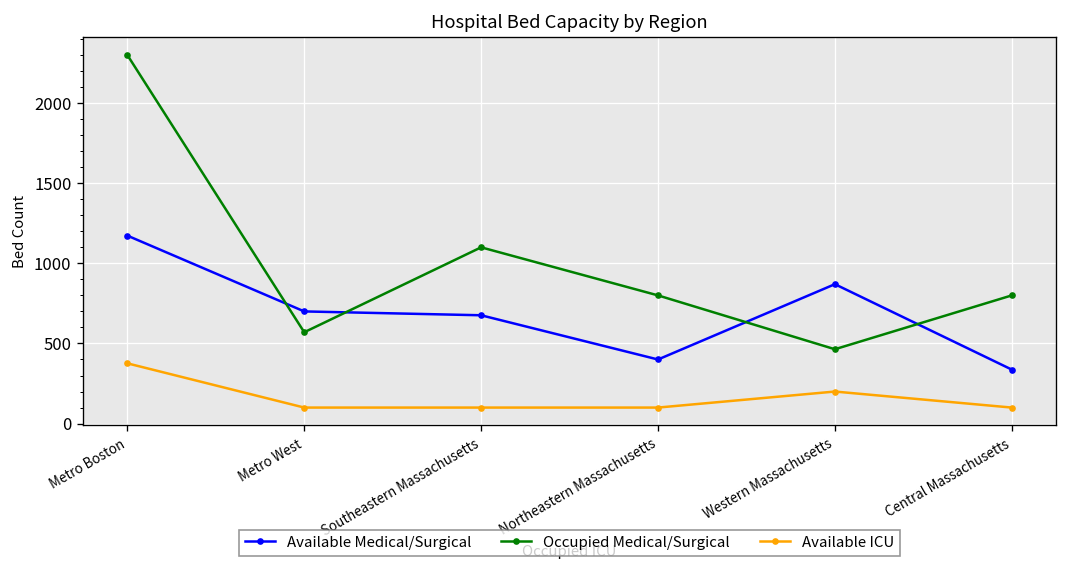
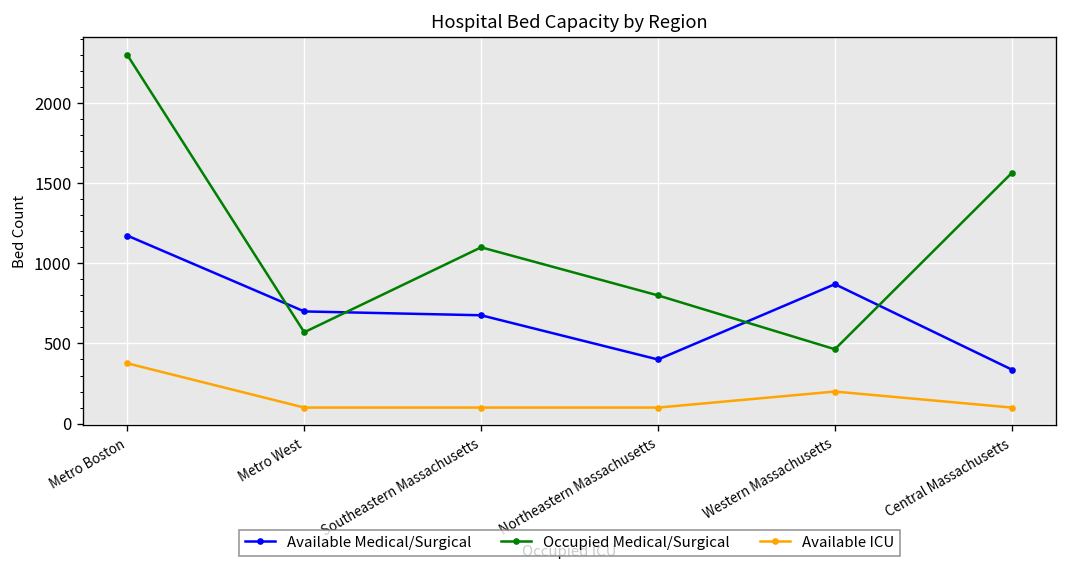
  {
    "Available Medical/Surgical": {
      "Metro Boston": 1170,
      "Metro West": 700,
      "Southeastern Massachusetts": 680,
      "Northeastern Massachusetts": 400,
      "Western Massachusetts": 870,
      "Central Massachusetts": 340
    },
    "Occupied Medical/Surgical": {
      "Metro Boston": 2300,
      "Metro West": 570,
      "Southeastern Massachusetts": 1100,
      "Northeastern Massachusetts": 800,
      "Western Massachusetts": 460,
-     "Central Massachusetts": 800
+     "Central Massachusetts": 1560
    },
    "Available ICU": {
      "Metro Boston": 380,
      "Metro West": 100,
      "Southeastern Massachusetts": 100,
      "Northeastern Massachusetts": 100,
      "Western Massachusetts": 200,
      "Central Massachusetts": 100
    }
  }
